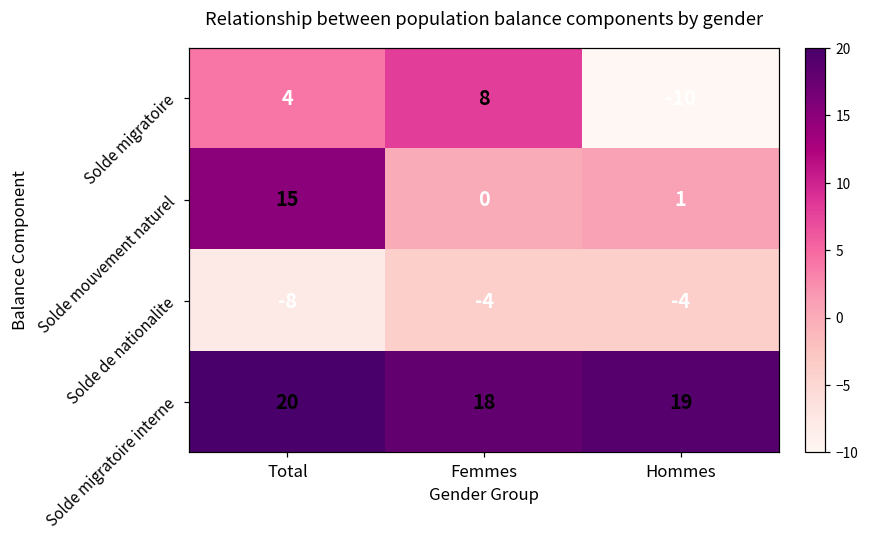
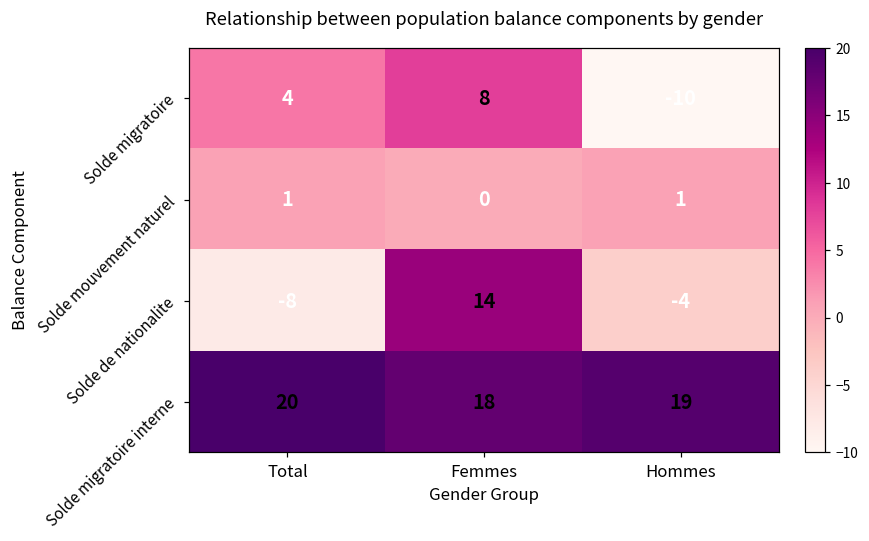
  {
    "Solde migratoire": {
      "Total": 4,
      "Femmes": 8
    },
    "Solde mouvement naturel": {
-     "Total": 15,
+     "Total": 1,
      "Femmes": 0,
      "Hommes": 1
    },
    "Solde de nationalite": {
-     "Femmes": -4,
+     "Femmes": 14,
      "Hommes": -4
    },
    "Solde migratoire interne": {
      "Total": 20,
      "Femmes": 18,
      "Hommes": 19
    }
  }
